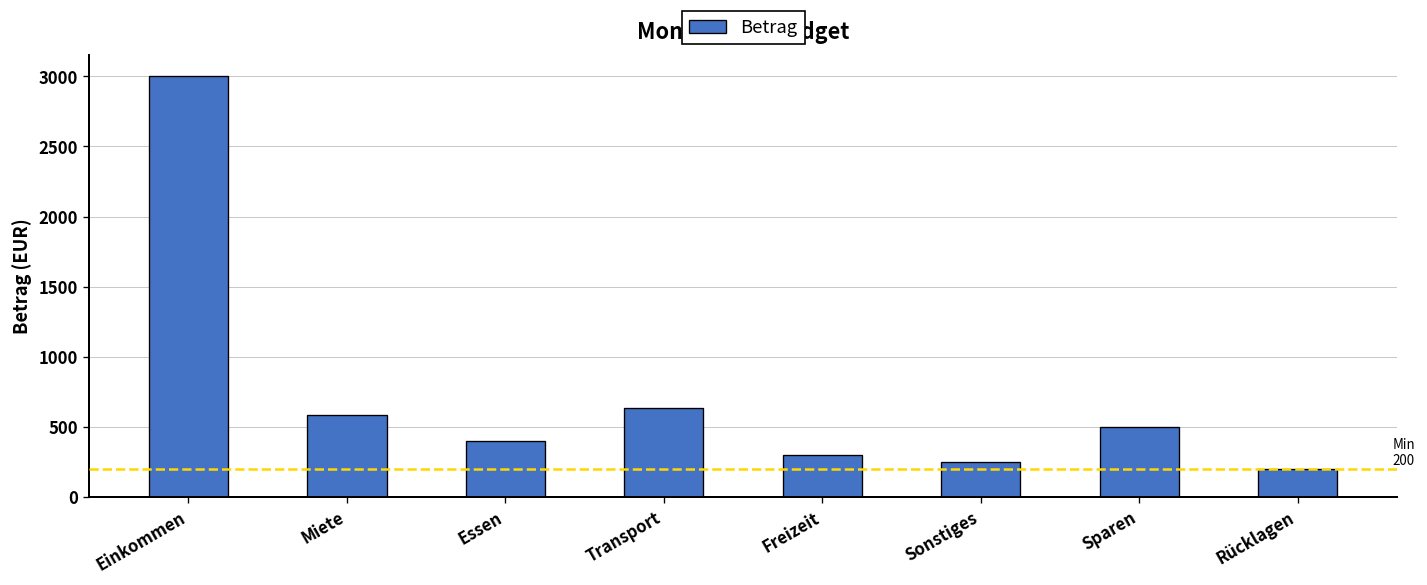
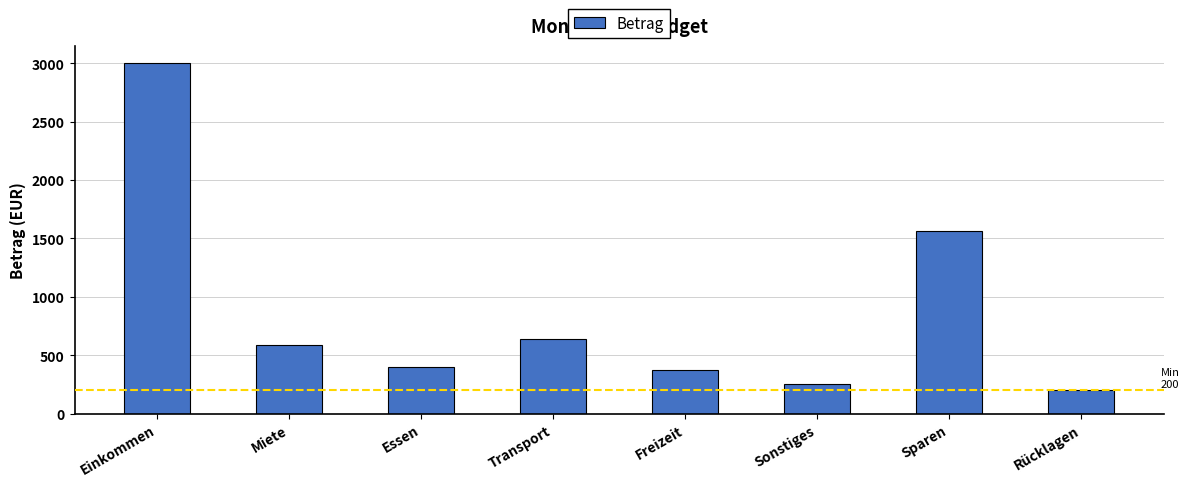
  {
    "Einkommen": 3000,
    "Miete": 590,
    "Essen": 400,
    "Transport": 640,
-   "Freizeit": 300,
+   "Freizeit": 370,
    "Sonstiges": 250,
-   "Sparen": 500,
+   "Sparen": 1560,
    "Rücklagen": 200
  }
